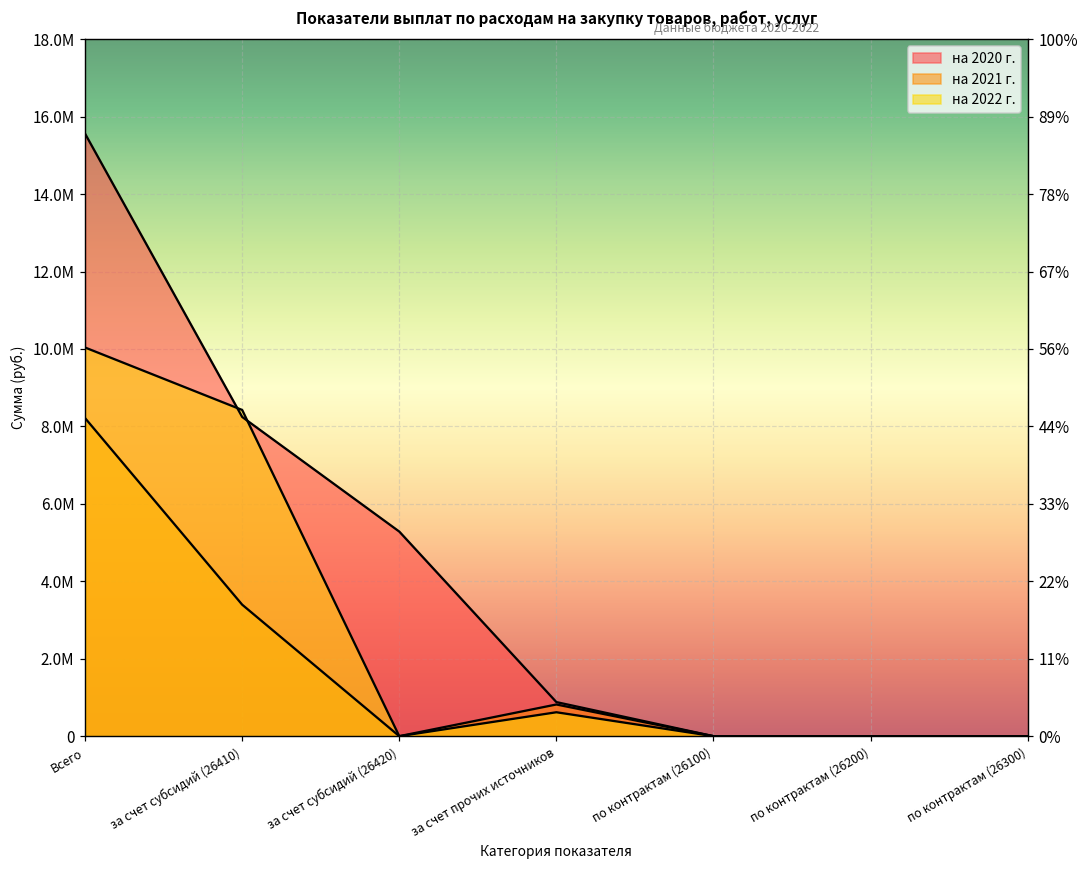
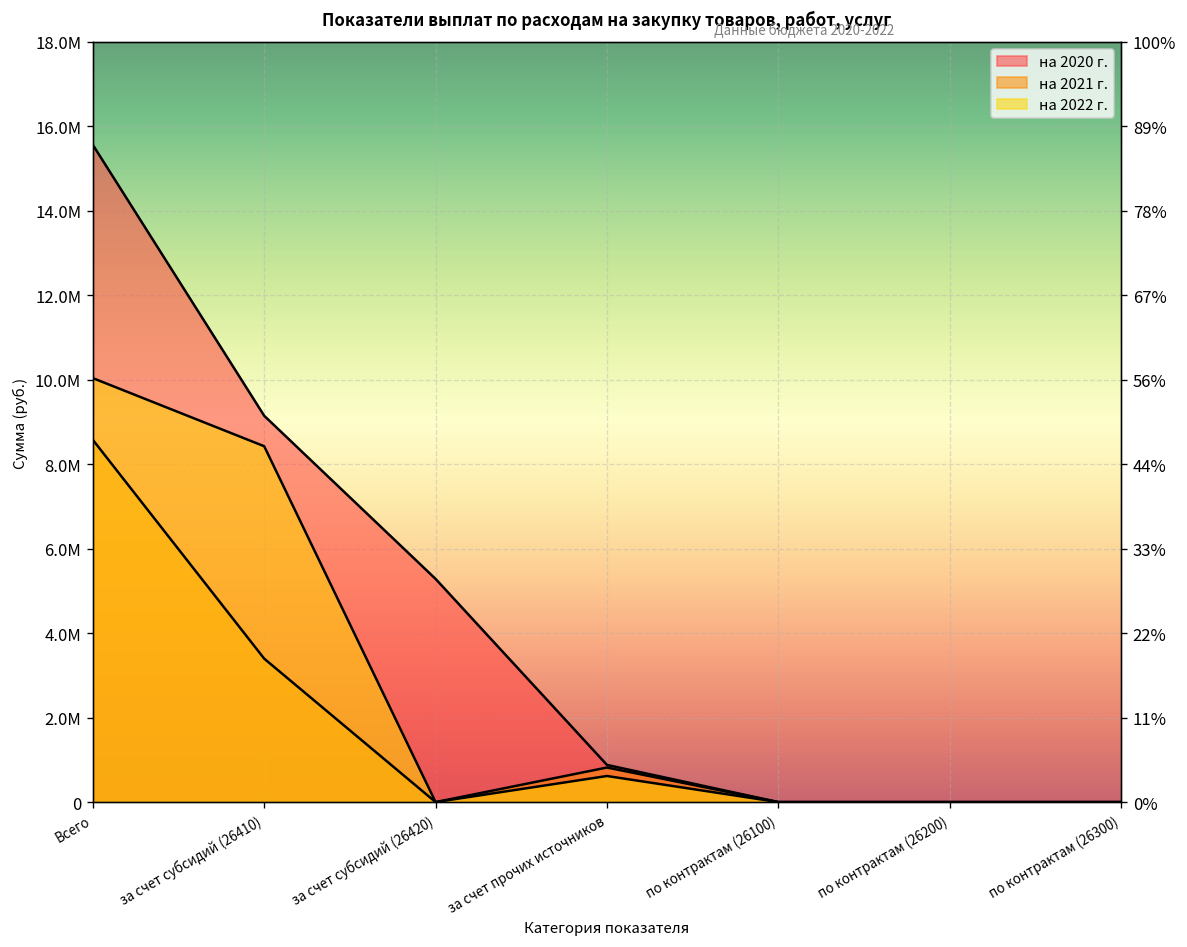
  {
    "на 2020 г.": {
      "Всего": 15600000,
-     "за счет субсидий (26410)": 8200000,
+     "за счет субсидий (26410)": 9100000,
      "за счет субсидий (26420)": 5300000
    },
    "на 2021 г.": {
-     "Всего": 8200000,
+     "Всего": 8600000,
      "за счет субсидий (26410)": 3400000
    },
    "на 2022 г.": {
      "Всего": 10000000,
      "за счет субсидий (26410)": 8400000,
      "за счет прочих источников": 600000
    }
  }
